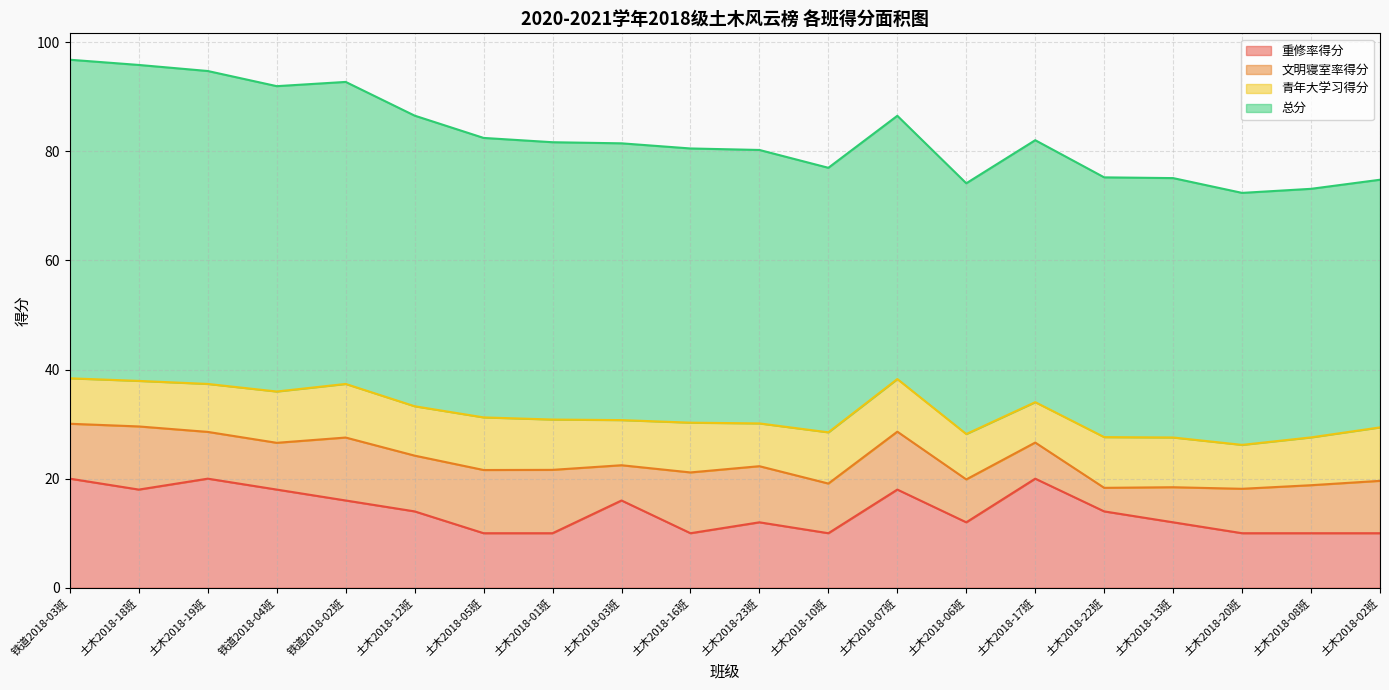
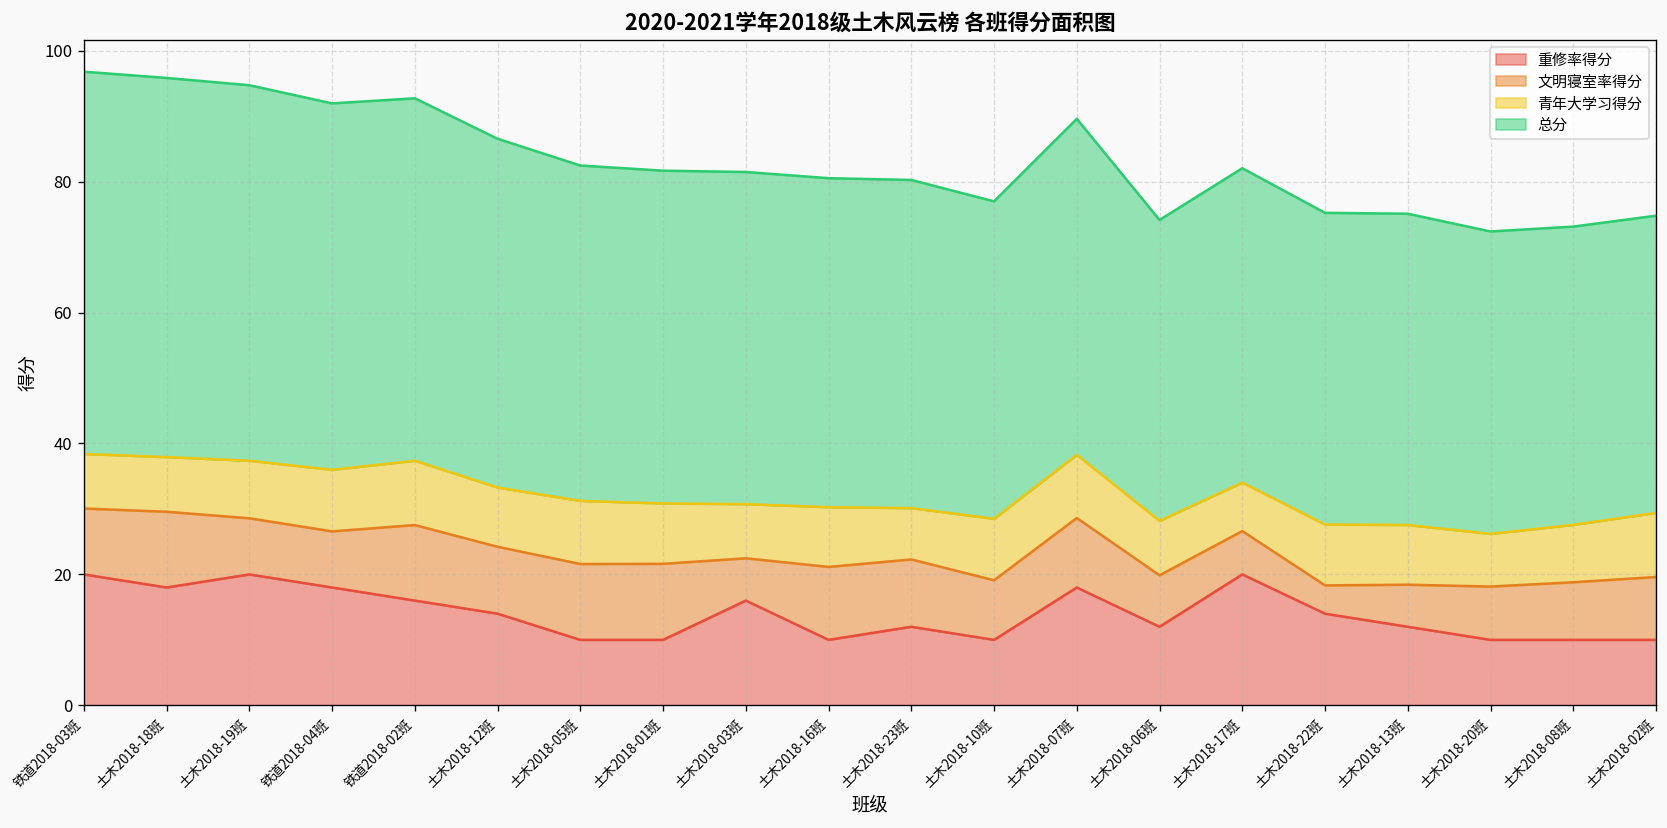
  {
    "总分": {
      "铁道2018-03班": 58,
      "土木2018-18班": 58,
      "土木2018-19班": 57,
      "铁道2018-04班": 56,
      "铁道2018-02班": 55,
      "土木2018-12班": 53,
      "土木2018-05班": 51,
      "土木2018-01班": 51,
      "土木2018-03班": 51,
      "土木2018-16班": 50,
      "土木2018-23班": 50,
      "土木2018-10班": 48,
-     "土木2018-07班": 48,
+     "土木2018-07班": 51,
      "土木2018-06班": 46,
      "土木2018-17班": 48,
      "土木2018-22班": 48,
      "土木2018-13班": 48,
      "土木2018-20班": 46,
      "土木2018-08班": 46,
      "土木2018-02班": 45
    }
  }
